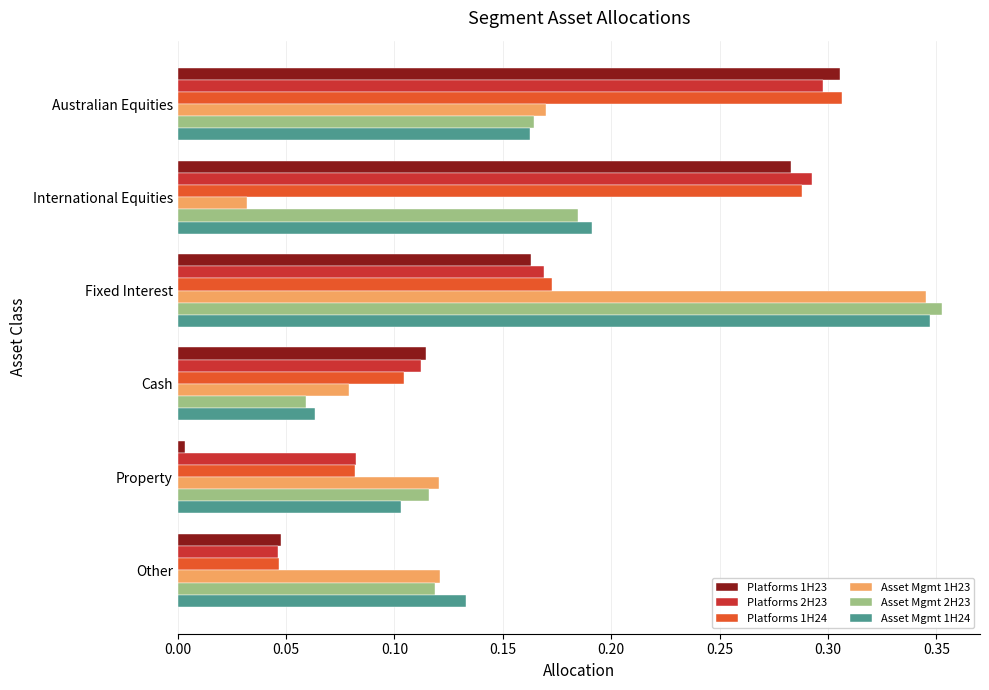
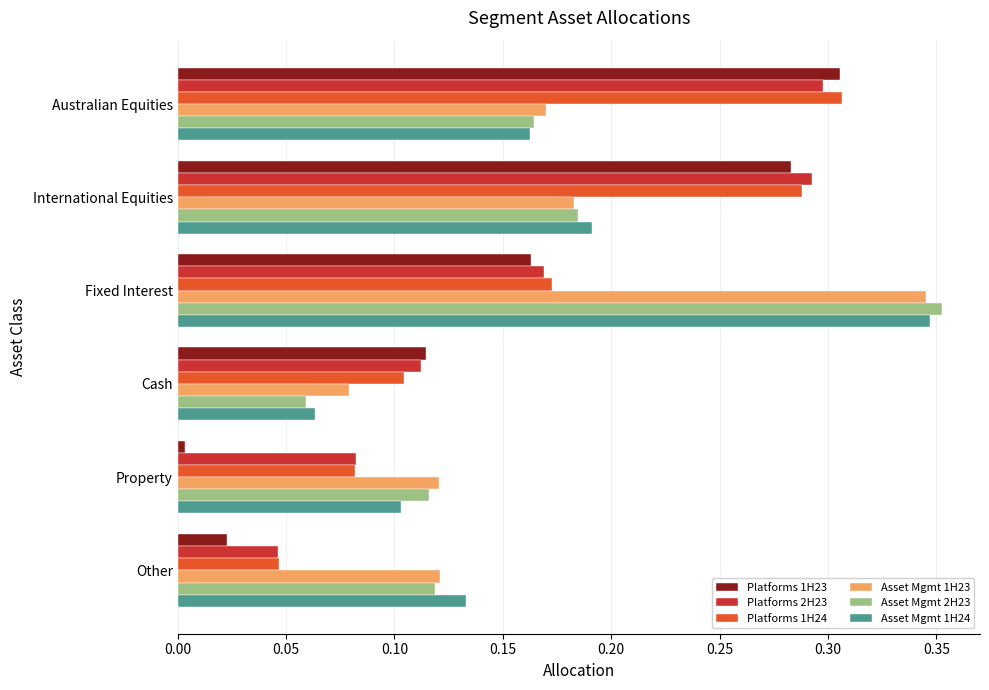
  {
    "Platforms 1H23": {
      "Australian Equities": 0.306,
      "International Equities": 0.283,
      "Fixed Interest": 0.163,
      "Cash": 0.115,
      "Property": 0.003,
-     "Other": 0.048
+     "Other": 0.023
    },
    "Asset Mgmt 1H23": {
      "Australian Equities": 0.170,
-     "International Equities": 0.032,
+     "International Equities": 0.183,
      "Fixed Interest": 0.345,
      "Cash": 0.079,
      "Property": 0.121,
      "Other": 0.121
    },
    "Asset Mgmt 2H23": {
      "Australian Equities": 0.164,
      "International Equities": 0.184,
      "Fixed Interest": 0.352,
      "Cash": 0.059,
      "Property": 0.116,
      "Other": 0.119
    },
    "Asset Mgmt 1H24": {
      "Australian Equities": 0.163,
      "International Equities": 0.191,
      "Fixed Interest": 0.347,
      "Cash": 0.063,
      "Property": 0.103,
      "Other": 0.133
    }
  }
